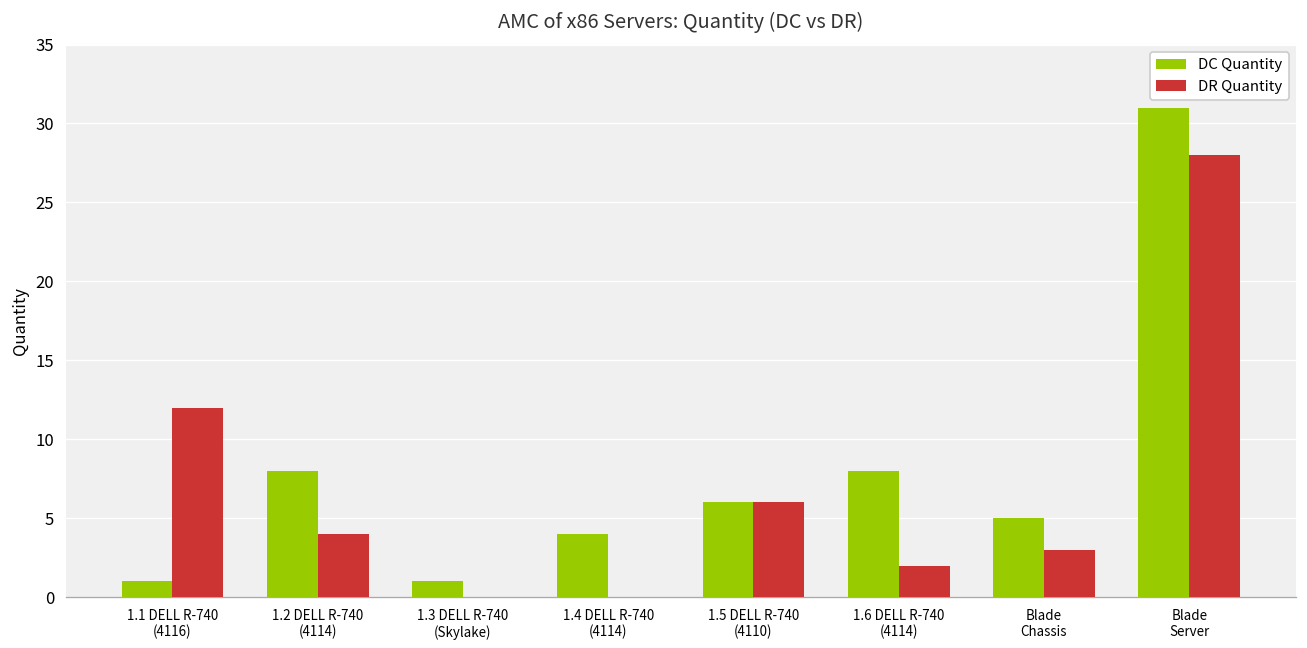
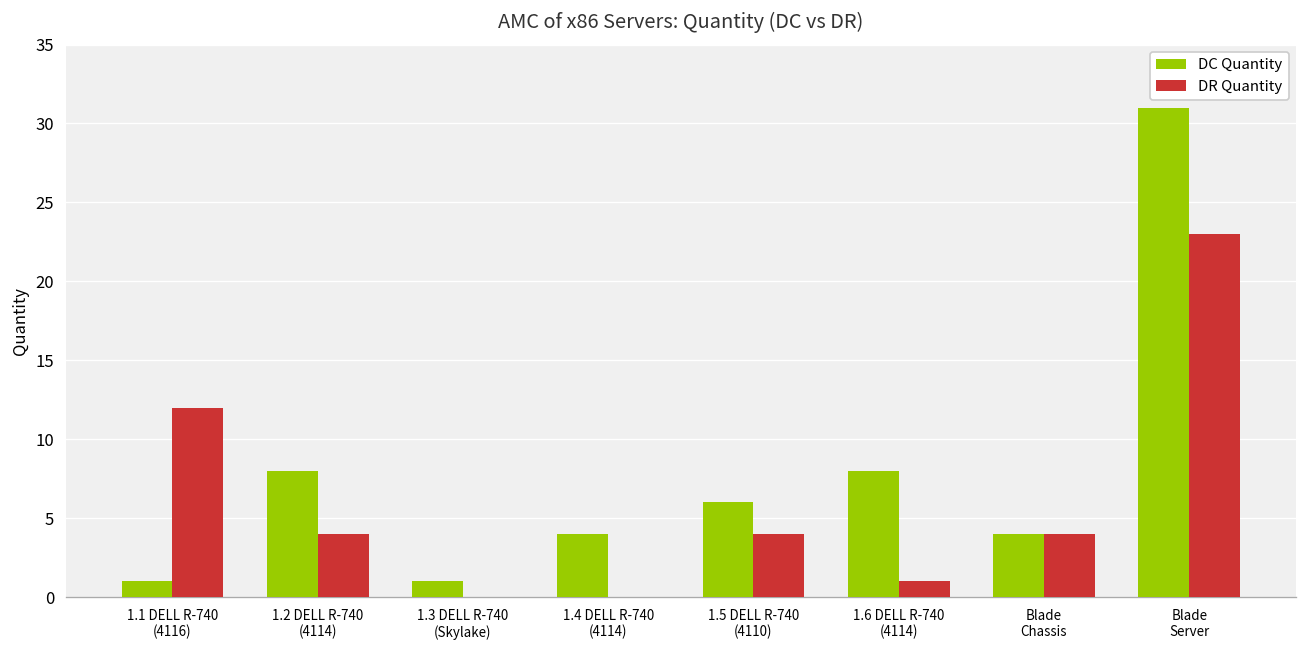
  {
    "DC Quantity": {
      "1.1 DELL R-740 (4116)": 1,
      "1.2 DELL R-740 (4114)": 8,
      "1.3 DELL R-740 (Skylake)": 1,
      "1.4 DELL R-740 (4114)": 4,
      "1.5 DELL R-740 (4110)": 6,
      "1.6 DELL R-740 (4114)": 8,
-     "Blade Chassis": 5,
+     "Blade Chassis": 4,
      "Blade Server": 31
    },
    "DR Quantity": {
      "1.1 DELL R-740 (4116)": 12,
      "1.2 DELL R-740 (4114)": 4,
      "1.3 DELL R-740 (Skylake)": 0,
      "1.4 DELL R-740 (4114)": 0,
-     "1.5 DELL R-740 (4110)": 6,
-     "1.6 DELL R-740 (4114)": 2,
-     "Blade Chassis": 3,
-     "Blade Server": 28
+     "1.5 DELL R-740 (4110)": 4,
+     "1.6 DELL R-740 (4114)": 1,
+     "Blade Chassis": 4,
+     "Blade Server": 23
    }
  }
